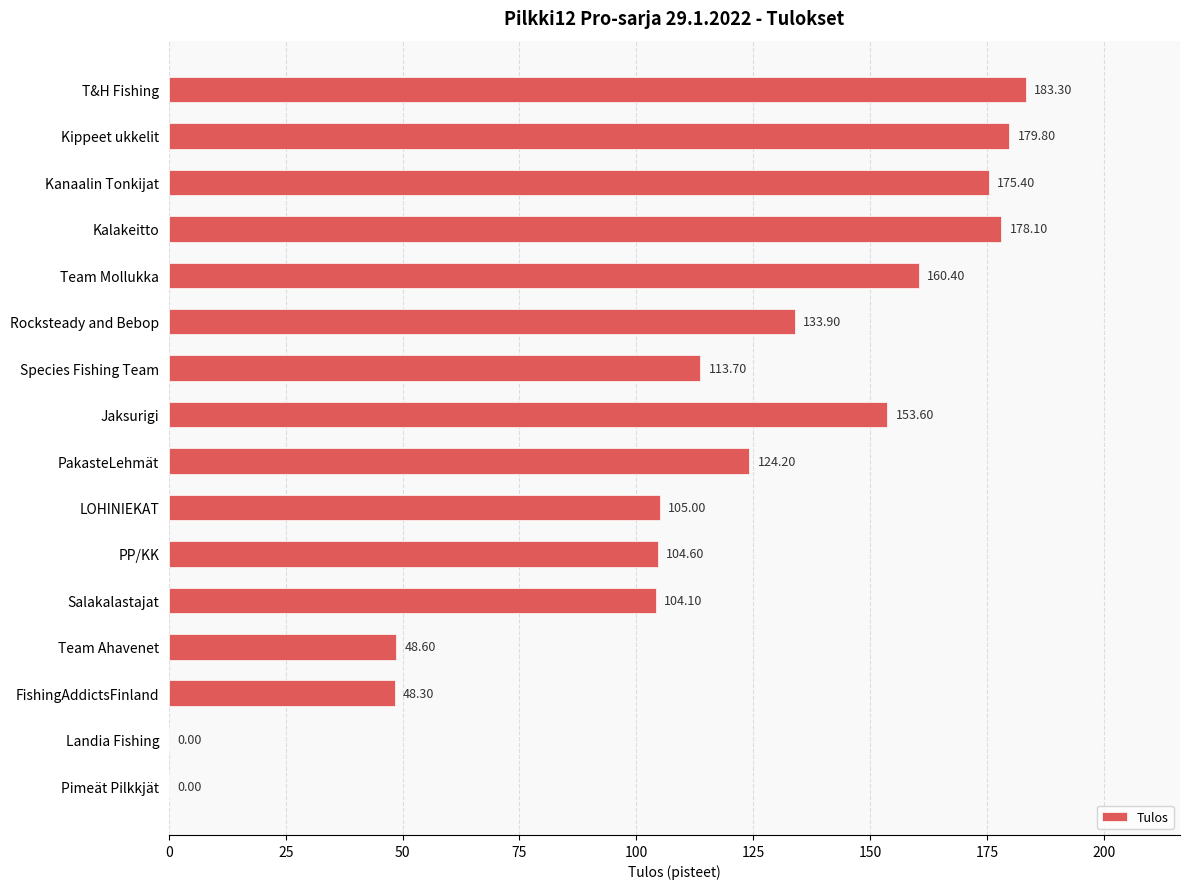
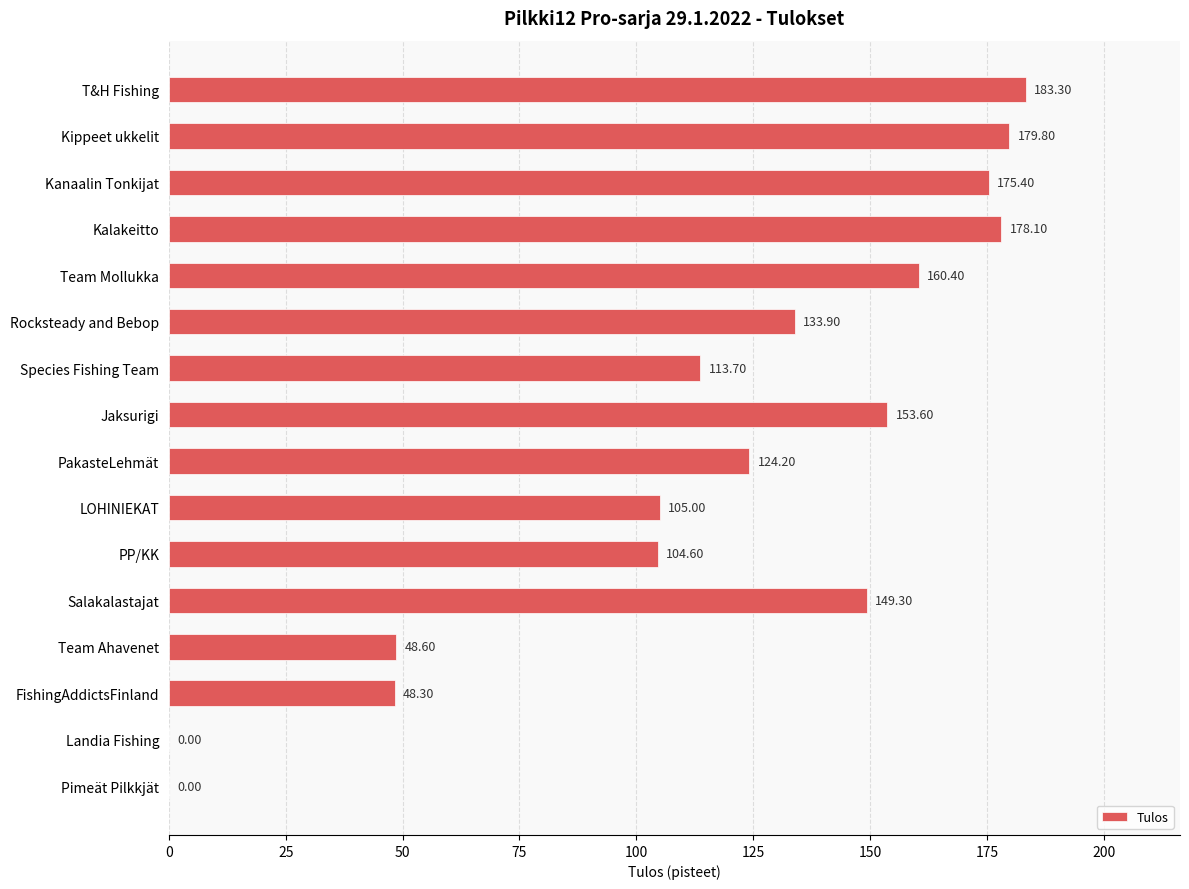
  {
    "T&H Fishing": 183.30,
    "Kippeet ukkelit": 179.80,
    "Kanaalin Tonkijat": 175.40,
    "Kalakeitto": 178.10,
    "Team Mollukka": 160.40,
    "Rocksteady and Bebop": 133.90,
    "Species Fishing Team": 113.70,
    "Jaksurigi": 153.60,
    "PakasteLehmät": 124.20,
    "LOHINIEKAT": 105.00,
    "PP/KK": 104.60,
-   "Salakalastajat": 104.10,
+   "Salakalastajat": 149.30,
    "Team Ahavenet": 48.60,
    "FishingAddictsFinland": 48.30,
    "Landia Fishing": 0.00,
    "Pimeät Pilkkjät": 0.00
  }
